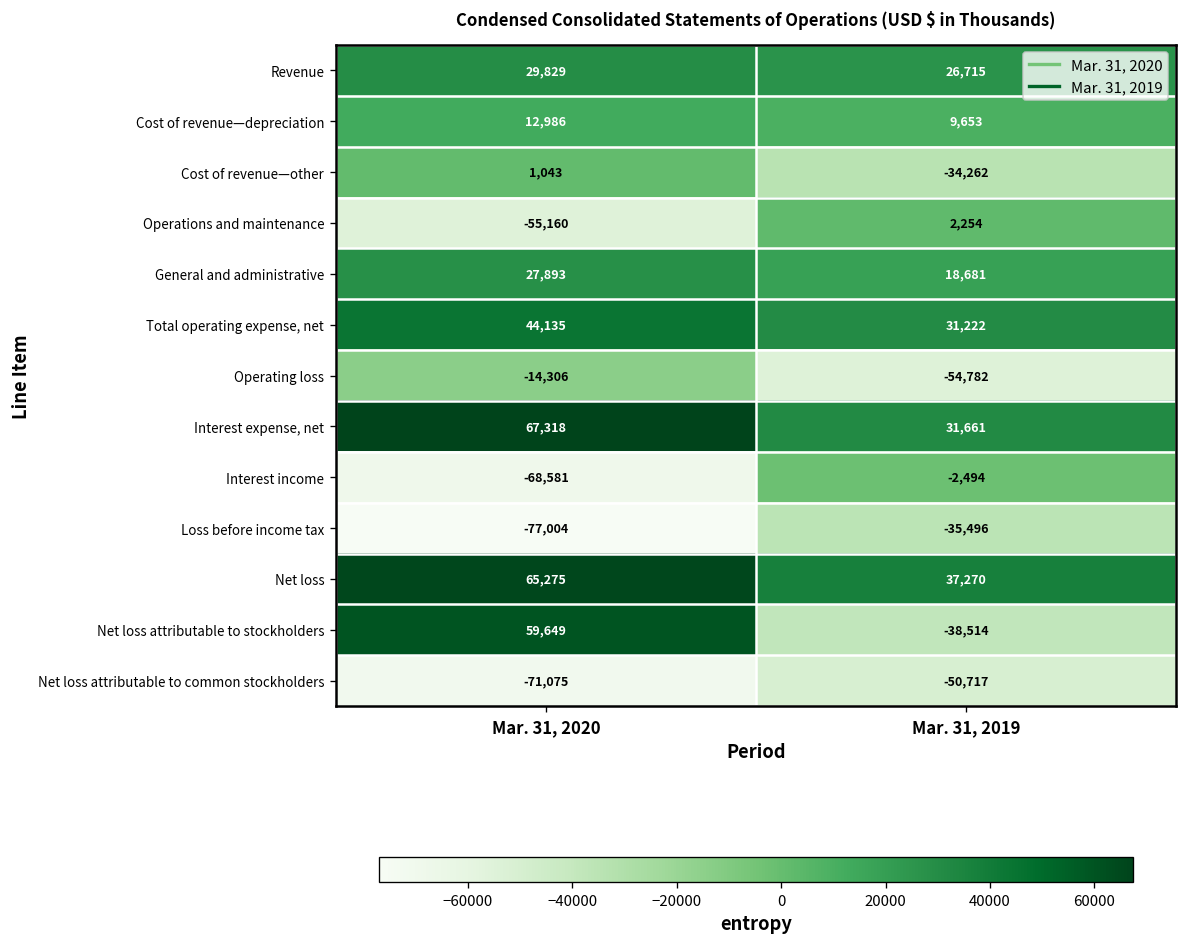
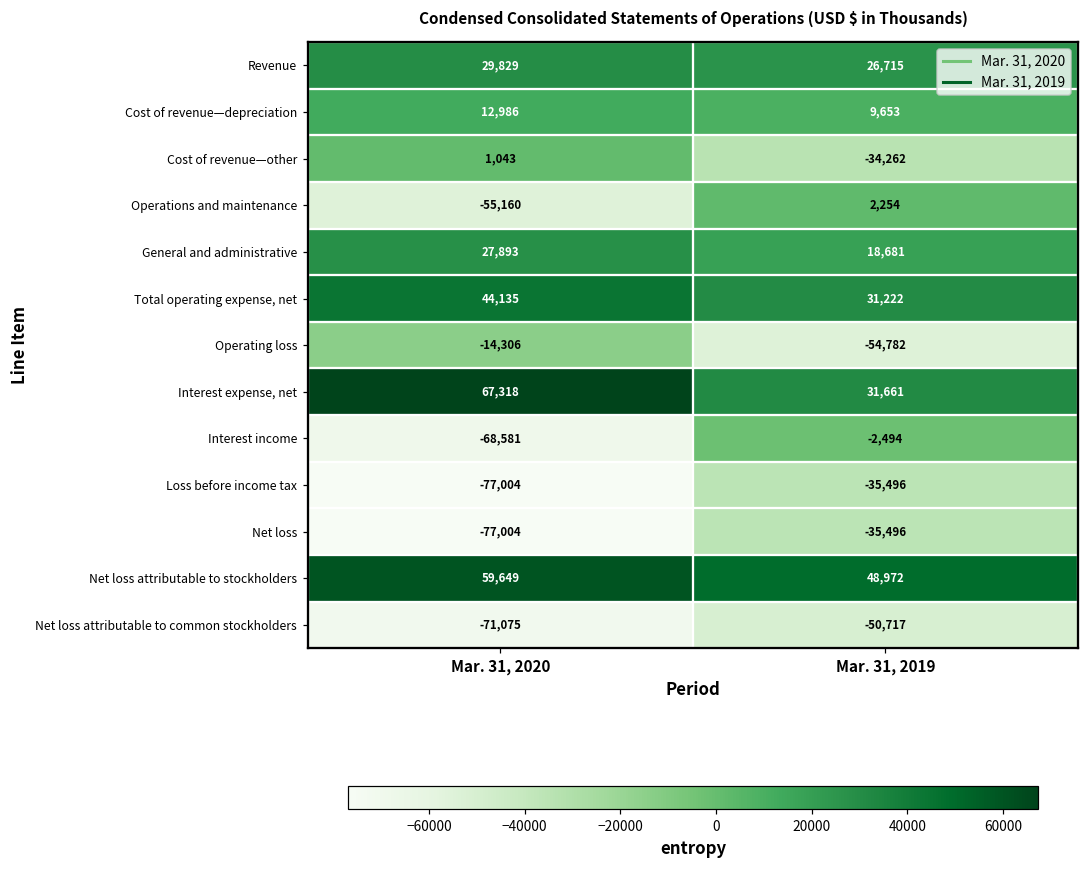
  {
    "Revenue": {
      "Mar. 31, 2020": "29,829",
      "Mar. 31, 2019": "26,715"
    },
    "Cost of revenue—depreciation": {
      "Mar. 31, 2020": "12,986",
      "Mar. 31, 2019": "9,653"
    },
    "Cost of revenue—other": {
      "Mar. 31, 2020": "1,043",
      "Mar. 31, 2019": "-34,262"
    },
    "Operations and maintenance": {
      "Mar. 31, 2020": "-55,160",
      "Mar. 31, 2019": "2,254"
    },
    "General and administrative": {
      "Mar. 31, 2020": "27,893",
      "Mar. 31, 2019": "18,681"
    },
    "Total operating expense, net": {
      "Mar. 31, 2020": "44,135",
      "Mar. 31, 2019": "31,222"
    },
    "Operating loss": {
      "Mar. 31, 2020": "-14,306",
      "Mar. 31, 2019": "-54,782"
    },
    "Interest expense, net": {
      "Mar. 31, 2020": "67,318",
      "Mar. 31, 2019": "31,661"
    },
    "Interest income": {
      "Mar. 31, 2020": "-68,581",
      "Mar. 31, 2019": "-2,494"
    },
    "Loss before income tax": {
      "Mar. 31, 2020": "-77,004",
      "Mar. 31, 2019": "-35,496"
    },
    "Net loss": {
-     "Mar. 31, 2020": "65,275",
-     "Mar. 31, 2019": "37,270"
+     "Mar. 31, 2020": "-77,004",
+     "Mar. 31, 2019": "-35,496"
    },
    "Net loss attributable to stockholders": {
      "Mar. 31, 2020": "59,649",
-     "Mar. 31, 2019": "-38,514"
+     "Mar. 31, 2019": "48,972"
    },
    "Net loss attributable to common stockholders": {
      "Mar. 31, 2020": "-71,075",
      "Mar. 31, 2019": "-50,717"
    }
  }
